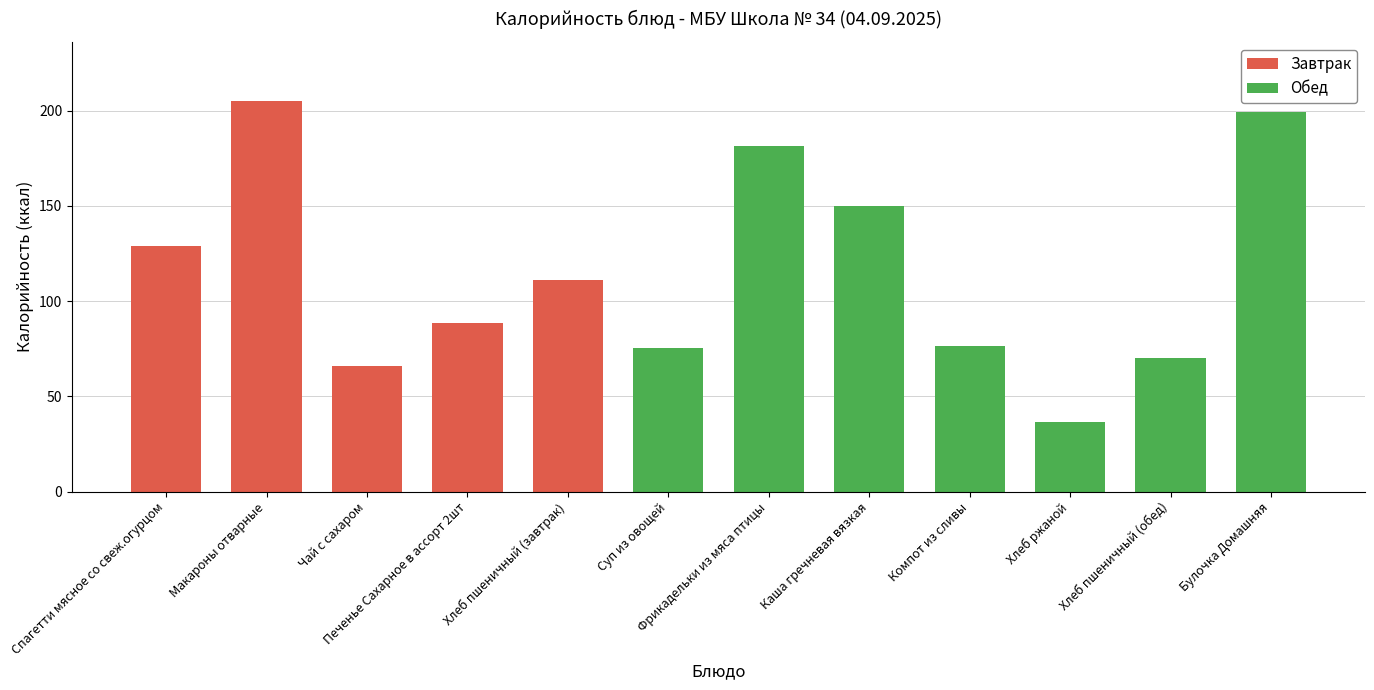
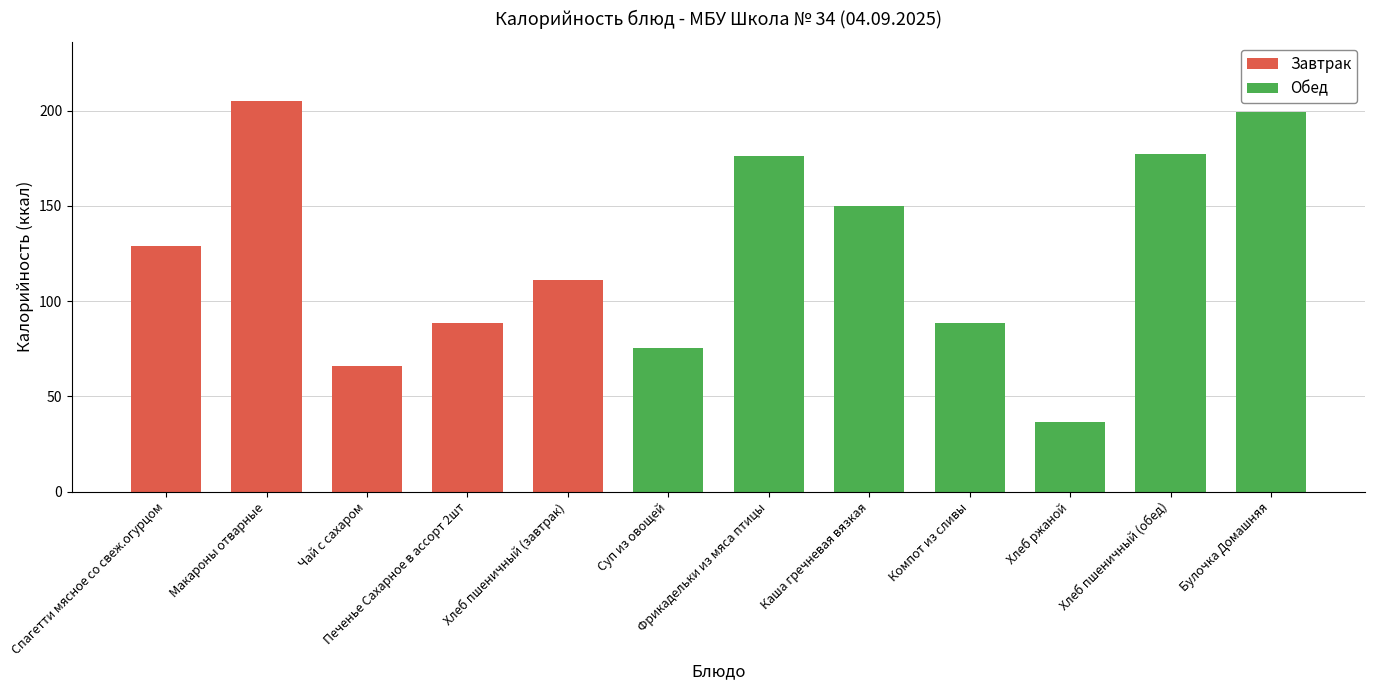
  {
    "Спагетти мясное со свеж.огурцом": 129,
    "Макароны отварные": 205,
    "Чай с сахаром": 66,
    "Печенье Сахарное в ассорт 2шт": 88,
    "Хлеб пшеничный (завтрак)": 111,
    "Суп из овощей": 76,
-   "Фрикадельки из мяса птицы": 181,
+   "Фрикадельки из мяса птицы": 176,
    "Каша гречневая вязкая": 150,
-   "Компот из сливы": 76,
+   "Компот из сливы": 89,
    "Хлеб ржаной": 36,
-   "Хлеб пшеничный (обед)": 70,
+   "Хлеб пшеничный (обед)": 177,
    "Булочка Домашняя": 199
  }
